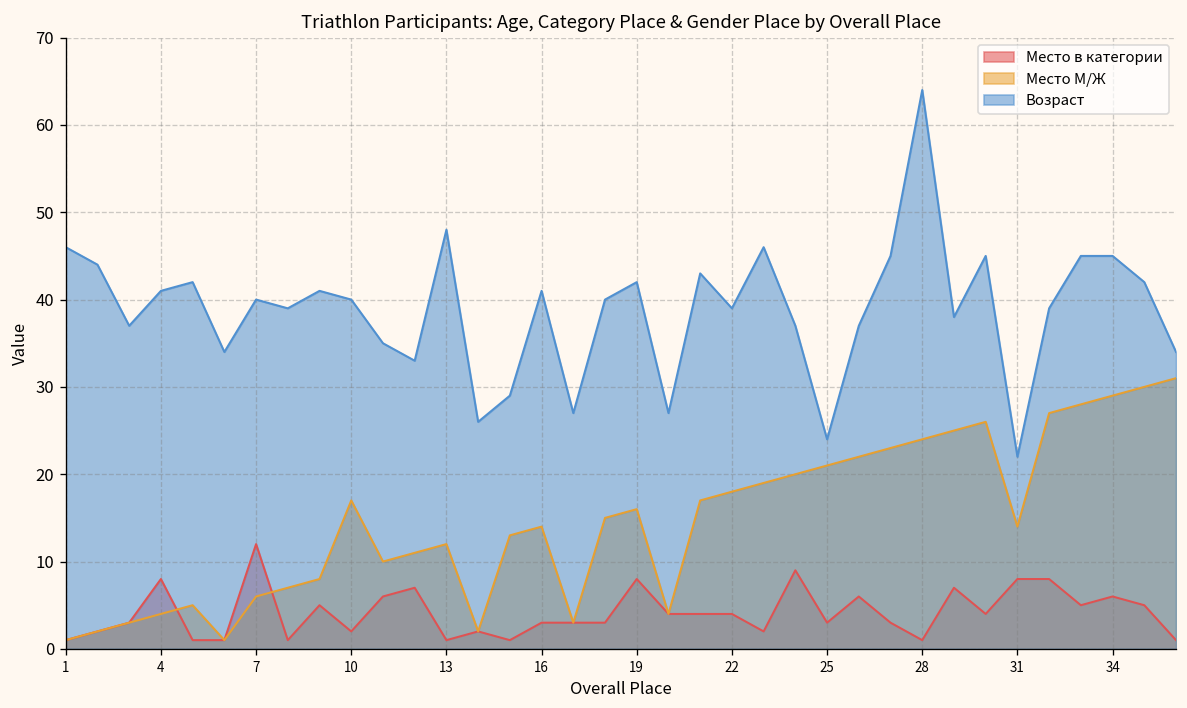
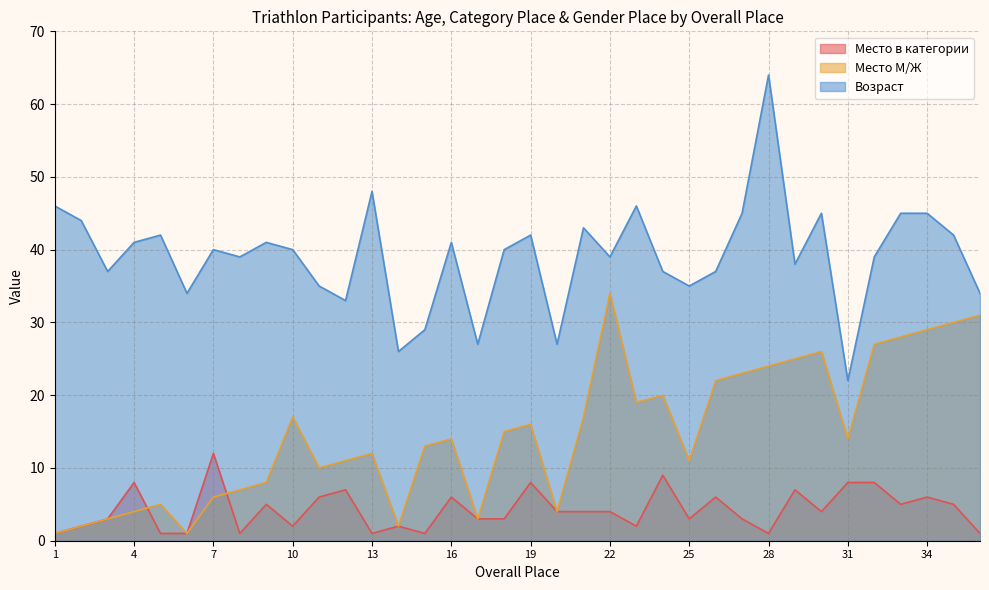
  {
    "Место в категории": {
      "4": 8,
      "7": 12,
      "10": 2,
      "13": 1,
-     "16": 3,
+     "16": 6,
      "19": 8,
      "22": 4,
      "25": 3,
      "28": 1,
      "31": 8,
      "34": 6
    },
    "Место М/Ж": {
      "4": 4,
      "7": 6,
      "10": 17,
      "13": 12,
      "16": 14,
      "19": 16,
-     "22": 18,
-     "25": 21,
+     "22": 34,
+     "25": 11,
      "28": 24,
      "31": 14,
      "34": 29
    },
    "Возраст": {
      "1": 46,
      "4": 41,
      "7": 40,
      "10": 40,
      "13": 48,
      "16": 41,
      "19": 42,
      "22": 39,
-     "25": 24,
+     "25": 35,
      "28": 64,
      "31": 22,
      "34": 45
    }
  }
